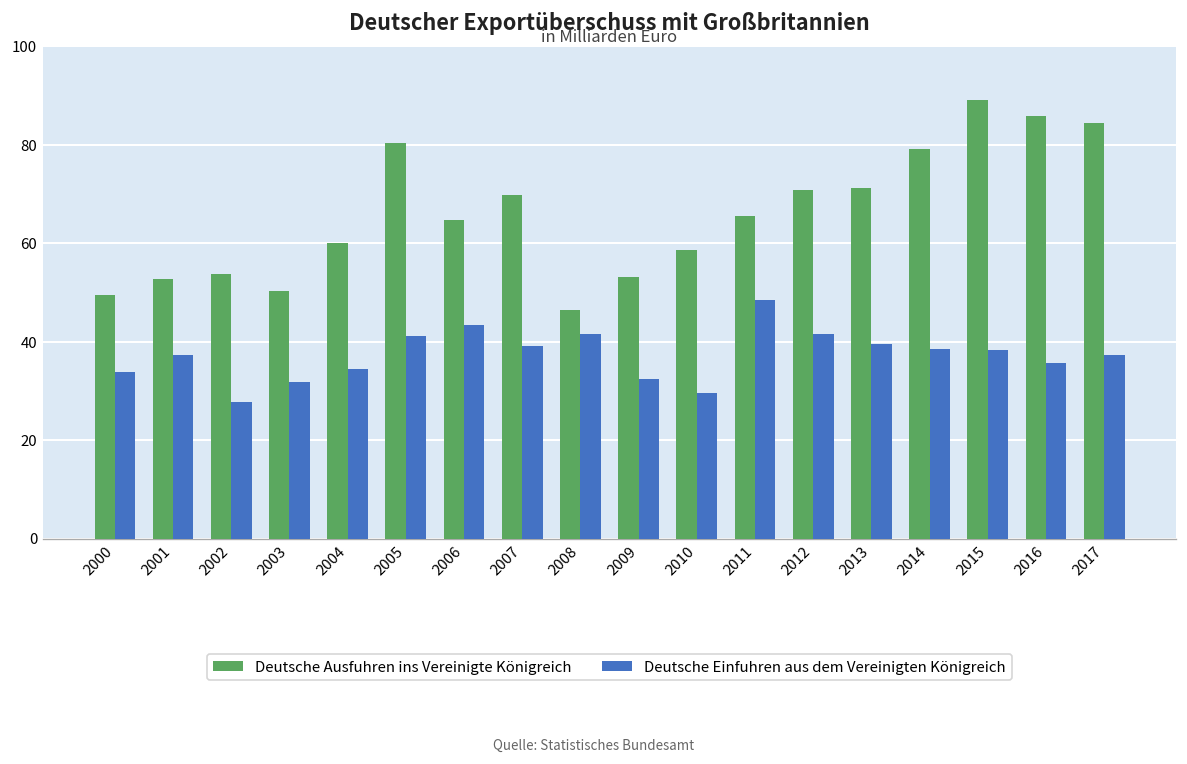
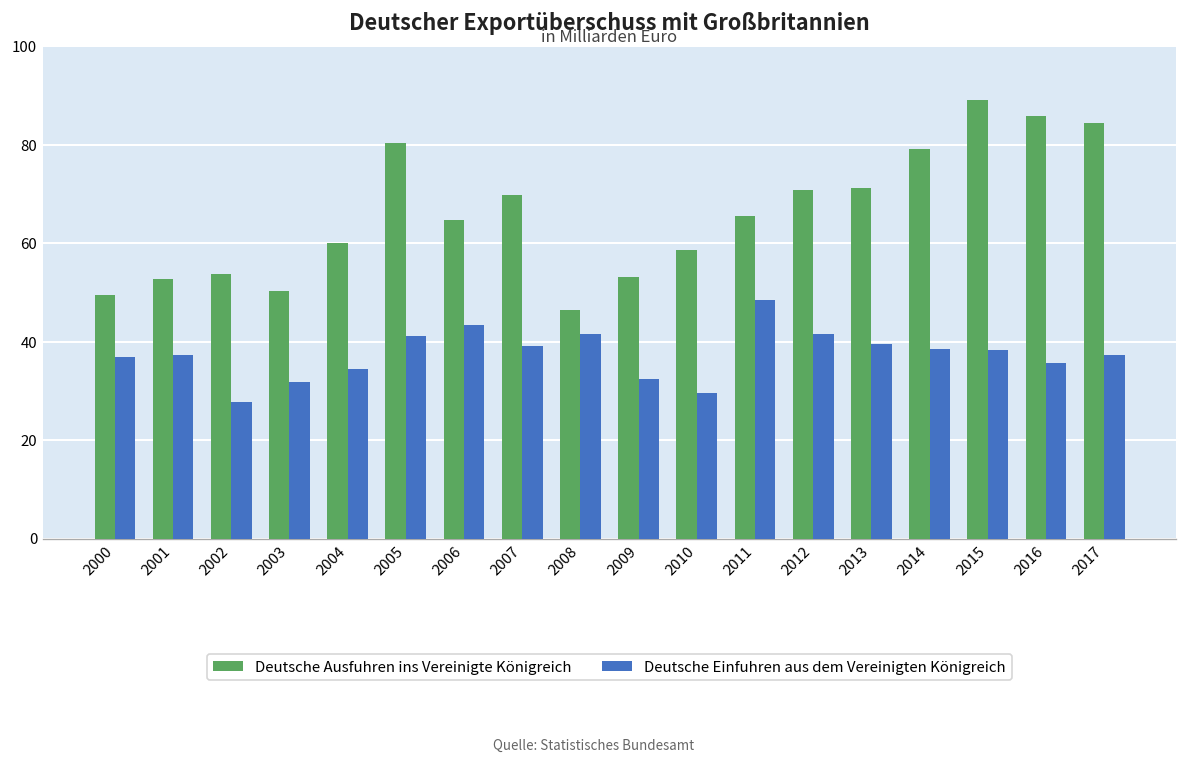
  {
    "Deutsche Ausfuhren ins Vereinigte Königreich": {
      "2000": 49,
      "2001": 53,
      "2002": 54,
      "2003": 50,
      "2004": 60,
      "2005": 80,
      "2006": 65,
      "2007": 70,
      "2008": 46,
      "2009": 53,
      "2010": 59,
      "2011": 66,
      "2012": 71,
      "2013": 71,
      "2014": 79,
      "2015": 89,
      "2016": 86,
      "2017": 84
    },
    "Deutsche Einfuhren aus dem Vereinigten Königreich": {
-     "2000": 34,
+     "2000": 37,
      "2001": 37,
      "2002": 28,
      "2003": 32,
      "2004": 35,
      "2005": 41,
      "2006": 43,
      "2007": 39,
      "2008": 42,
      "2009": 33,
      "2010": 30,
      "2011": 48,
      "2012": 42,
      "2013": 40,
      "2014": 39,
      "2015": 38,
      "2016": 36,
      "2017": 37
    }
  }
